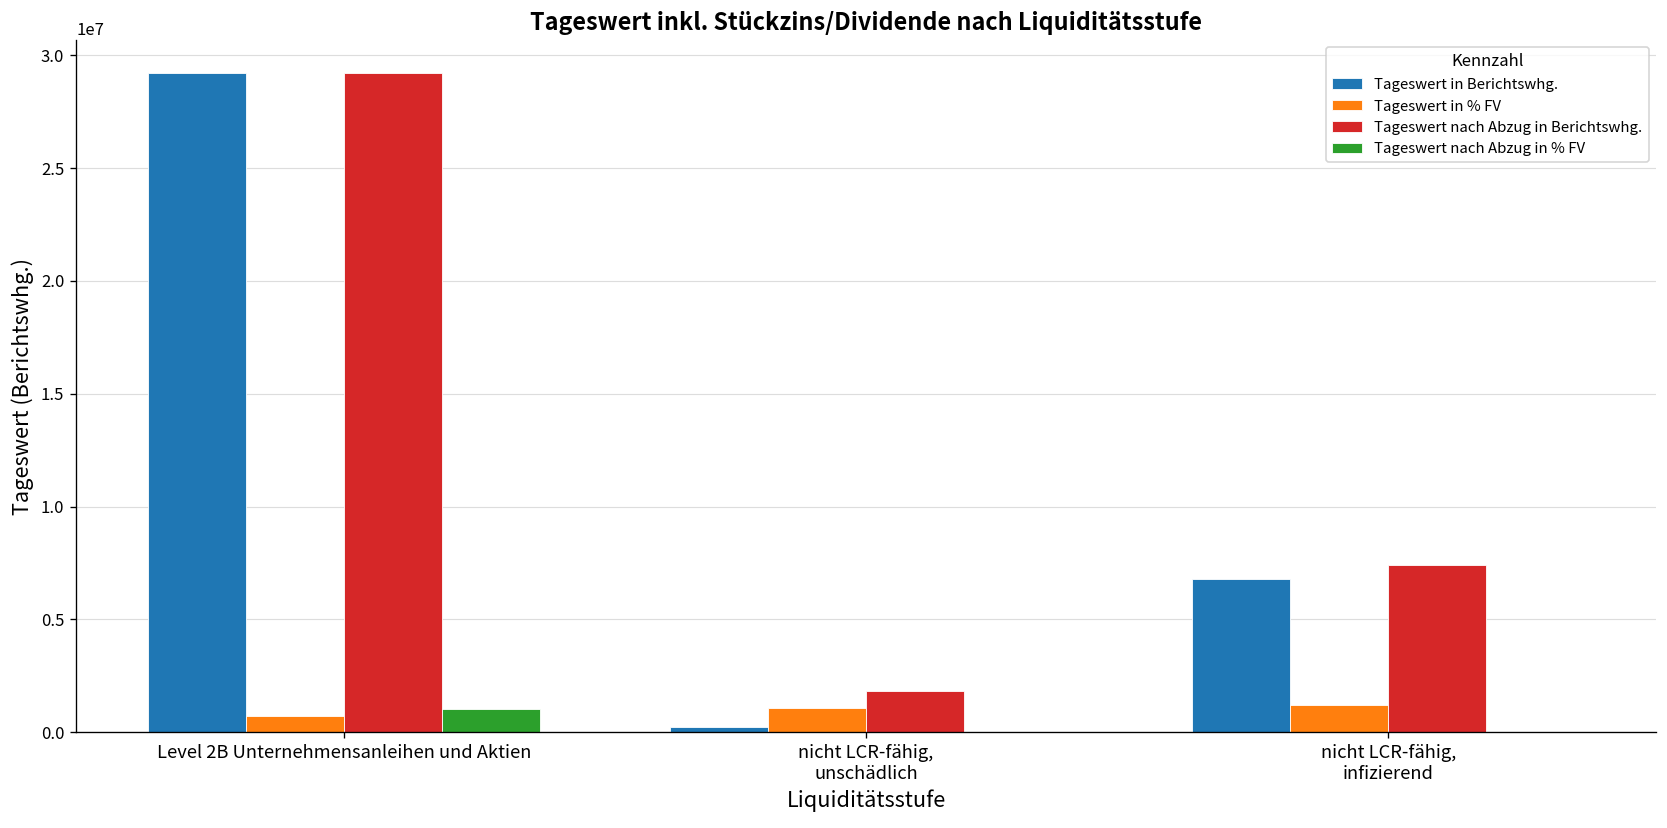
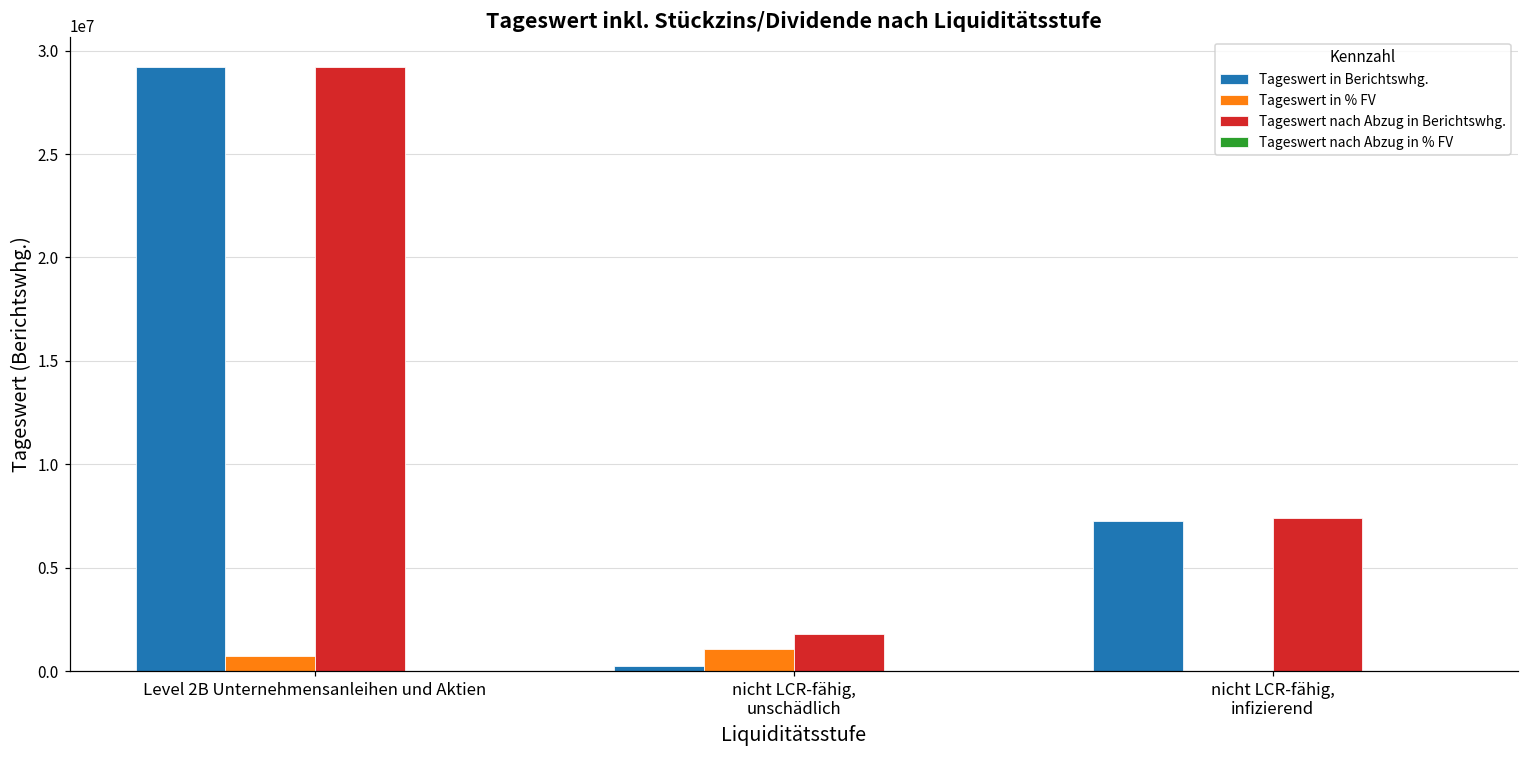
  {
    "Tageswert in Berichtswhg.": {
      "Level 2B Unternehmensanleihen und Aktien": 29200000,
      "nicht LCR-fähig, unschädlich": 200000,
-     "nicht LCR-fähig, infizierend": 6800000
+     "nicht LCR-fähig, infizierend": 7300000
    },
    "Tageswert in % FV": {
      "Level 2B Unternehmensanleihen und Aktien": 700000,
      "nicht LCR-fähig, unschädlich": 1000000,
-     "nicht LCR-fähig, infizierend": 1200000
+     "nicht LCR-fähig, infizierend": 0
    },
    "Tageswert nach Abzug in Berichtswhg.": {
      "Level 2B Unternehmensanleihen und Aktien": 29200000,
      "nicht LCR-fähig, unschädlich": 1800000,
      "nicht LCR-fähig, infizierend": 7400000
    },
    "Tageswert nach Abzug in % FV": {
-     "Level 2B Unternehmensanleihen und Aktien": 1000000
+     "Level 2B Unternehmensanleihen und Aktien": 0
    }
  }
